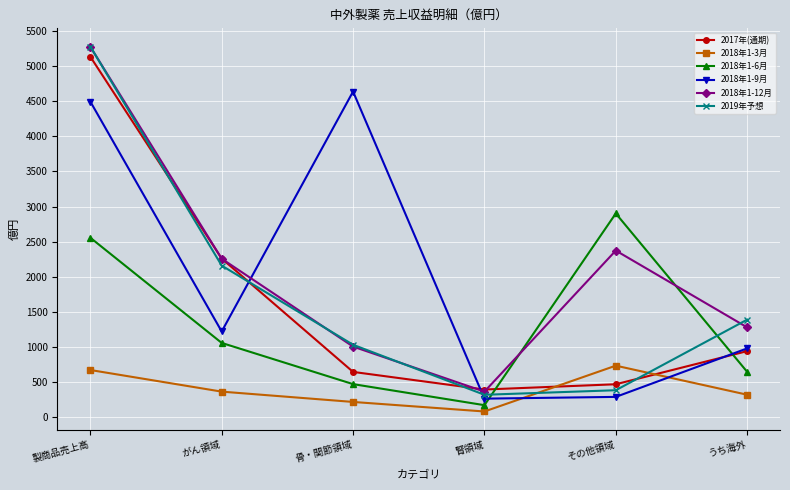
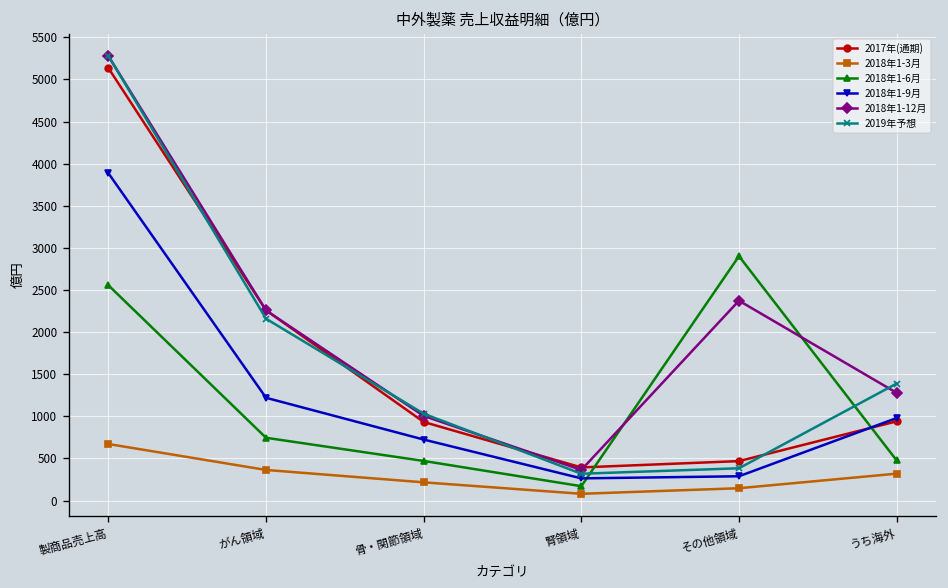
  {
    "2017年(通期)": {
      "製商品売上高": 5100,
-     "骨・関節領域": 600,
+     "骨・関節領域": 900,
      "その他領域": 500,
      "うち海外": 900
    },
    "2018年1-3月": {
      "製商品売上高": 700,
      "がん領域": 400,
      "骨・関節領域": 200,
      "腎領域": 100,
-     "その他領域": 700,
+     "その他領域": 100,
      "うち海外": 300
    },
    "2018年1-6月": {
      "製商品売上高": 2600,
-     "がん領域": 1100,
+     "がん領域": 700,
      "骨・関節領域": 500,
      "腎領域": 200,
      "その他領域": 2900,
-     "うち海外": 600
+     "うち海外": 500
    },
    "2018年1-9月": {
-     "製商品売上高": 4500,
+     "製商品売上高": 3900,
      "がん領域": 1200,
-     "骨・関節領域": 4600,
+     "骨・関節領域": 700,
      "腎領域": 300,
      "その他領域": 300,
      "うち海外": 1000
    },
    "2018年1-12月": {
      "その他領域": 2400,
      "うち海外": 1300
    },
    "2019年予想": {
      "がん領域": 2200,
      "腎領域": 300,
      "その他領域": 400,
      "うち海外": 1400
    }
  }
